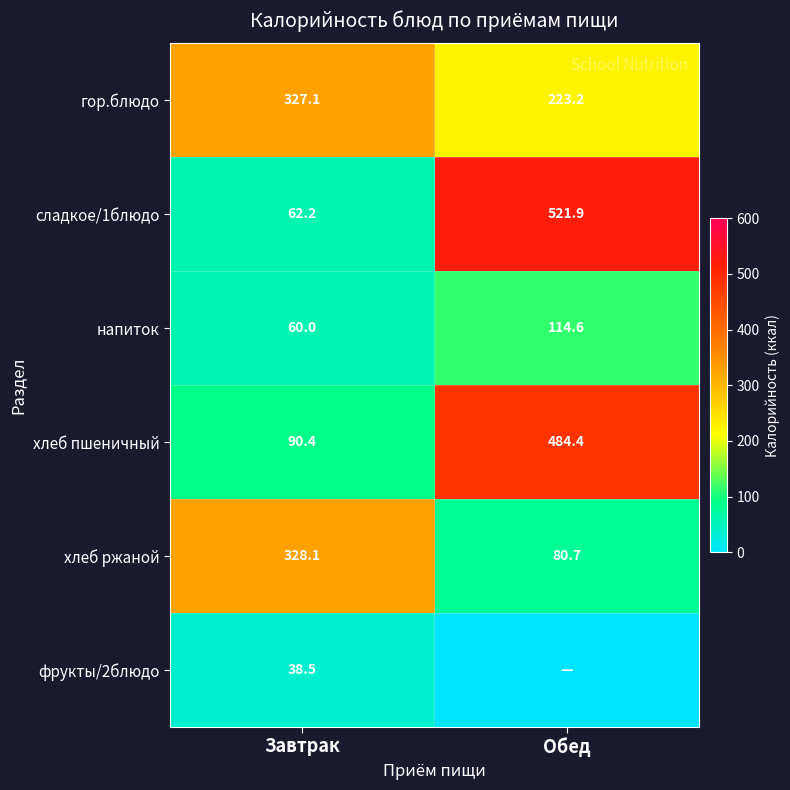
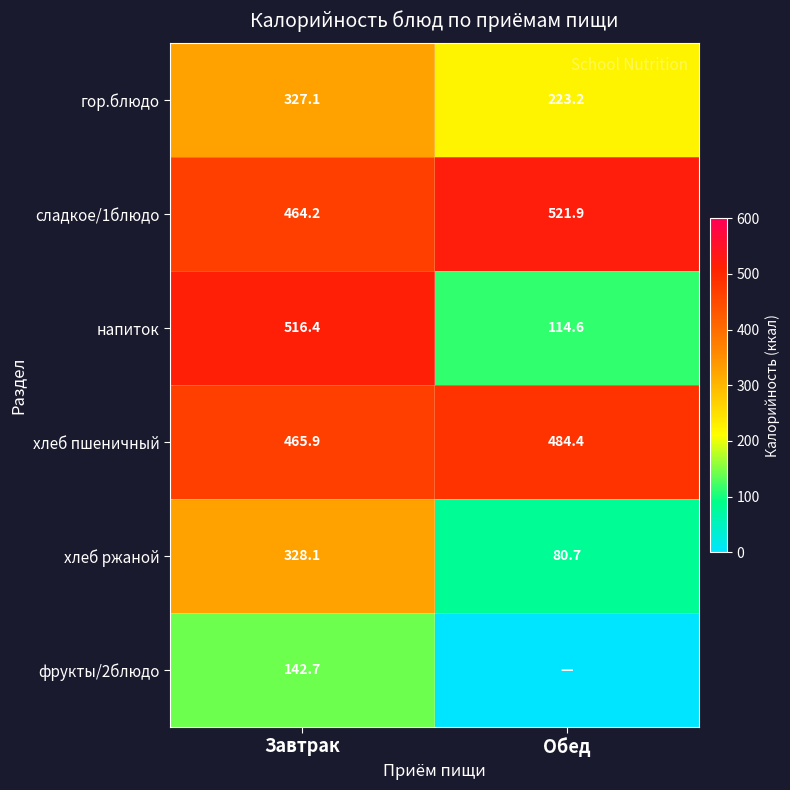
  {
    "гор.блюдо": {
      "Завтрак": 327.1
    },
    "сладкое/1блюдо": {
-     "Завтрак": 62.2,
+     "Завтрак": 464.2,
      "Обед": 521.9
    },
    "напиток": {
-     "Завтрак": 60.0,
+     "Завтрак": 516.4,
      "Обед": 114.6
    },
    "хлеб пшеничный": {
-     "Завтрак": 90.4,
+     "Завтрак": 465.9,
      "Обед": 484.4
    },
    "хлеб ржаной": {
      "Завтрак": 328.1,
      "Обед": 80.7
    },
    "фрукты/2блюдо": {
-     "Завтрак": 38.5
+     "Завтрак": 142.7
    }
  }
